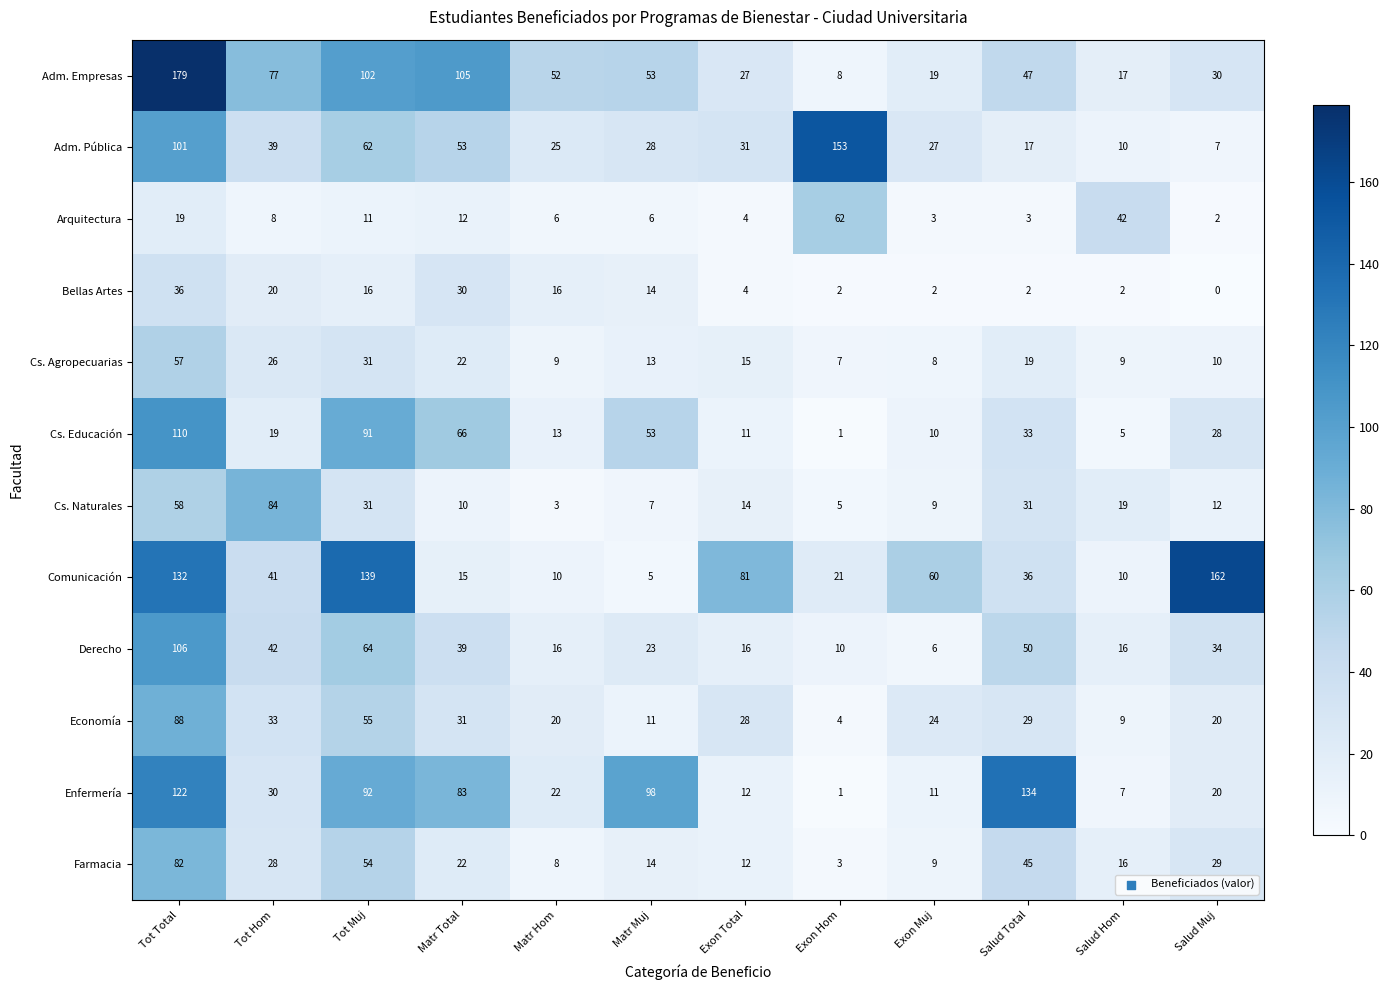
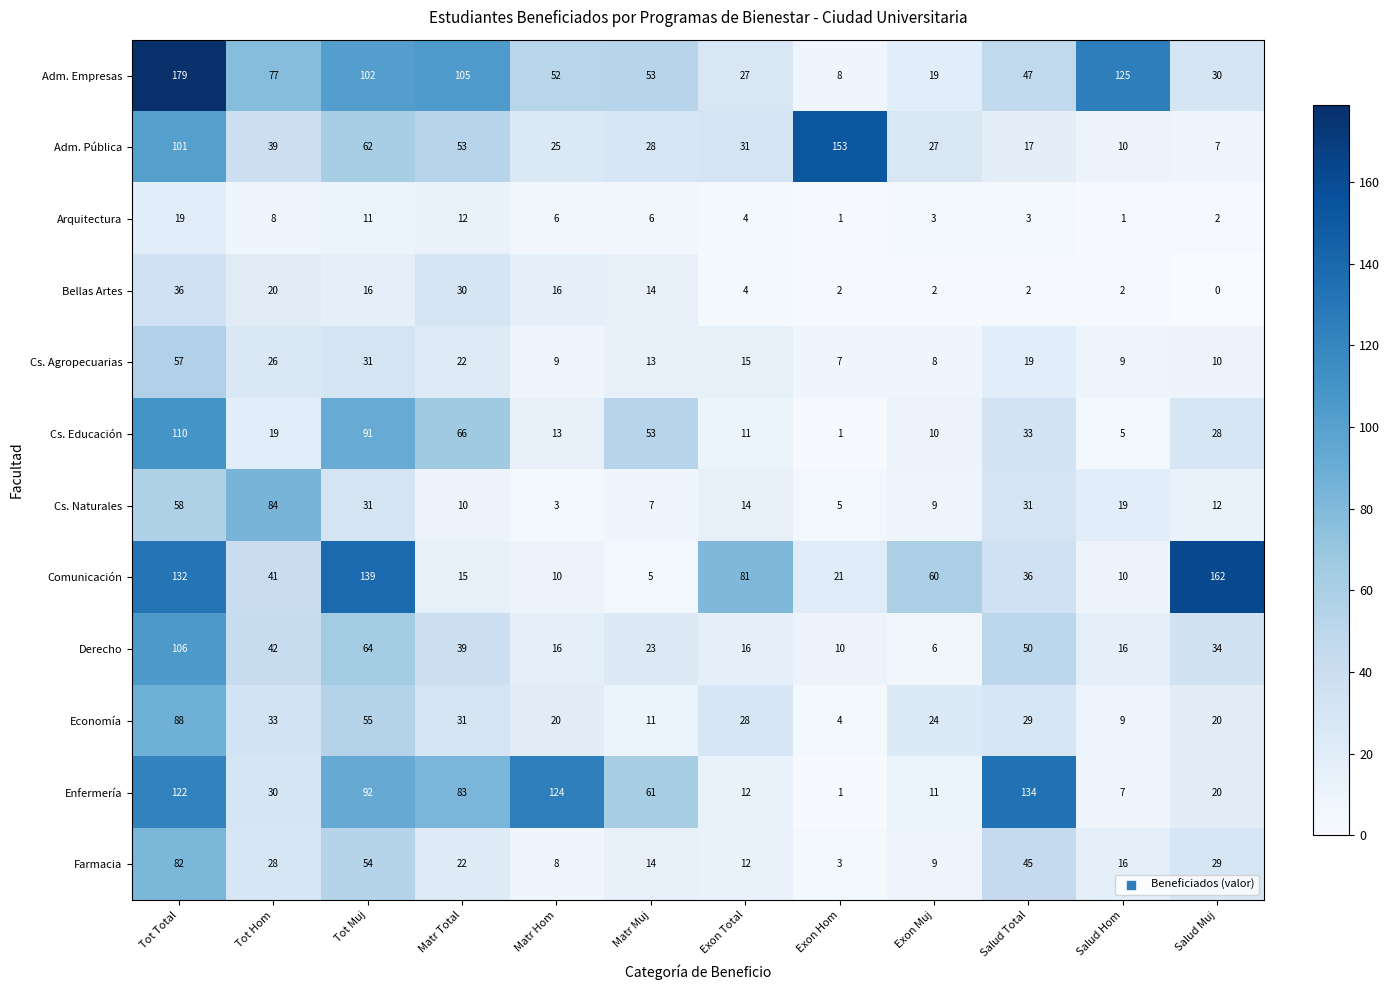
  {
    "Adm. Empresas": {
      "Tot Total": 179,
      "Tot Hom": 77,
      "Tot Muj": 102,
      "Matr Total": 105,
      "Matr Hom": 52,
      "Matr Muj": 53,
      "Exon Total": 27,
      "Exon Hom": 8,
      "Exon Muj": 19,
      "Salud Total": 47,
-     "Salud Hom": 17,
+     "Salud Hom": 125,
      "Salud Muj": 30
    },
    "Adm. Pública": {
      "Tot Total": 101,
      "Tot Hom": 39,
      "Tot Muj": 62,
      "Matr Total": 53,
      "Matr Hom": 25,
      "Matr Muj": 28,
      "Exon Total": 31,
      "Exon Hom": 153,
      "Exon Muj": 27,
      "Salud Total": 17,
      "Salud Hom": 10,
      "Salud Muj": 7
    },
    "Arquitectura": {
      "Tot Total": 19,
      "Tot Hom": 8,
      "Tot Muj": 11,
      "Matr Total": 12,
      "Matr Hom": 6,
      "Matr Muj": 6,
      "Exon Total": 4,
-     "Exon Hom": 62,
+     "Exon Hom": 1,
      "Exon Muj": 3,
      "Salud Total": 3,
-     "Salud Hom": 42,
+     "Salud Hom": 1,
      "Salud Muj": 2
    },
    "Bellas Artes": {
      "Tot Total": 36,
      "Tot Hom": 20,
      "Tot Muj": 16,
      "Matr Total": 30,
      "Matr Hom": 16,
      "Matr Muj": 14,
      "Exon Total": 4,
      "Exon Hom": 2,
      "Exon Muj": 2,
      "Salud Total": 2,
      "Salud Hom": 2,
      "Salud Muj": 0
    },
    "Cs. Agropecuarias": {
      "Tot Total": 57,
      "Tot Hom": 26,
      "Tot Muj": 31,
      "Matr Total": 22,
      "Matr Hom": 9,
      "Matr Muj": 13,
      "Exon Total": 15,
      "Exon Hom": 7,
      "Exon Muj": 8,
      "Salud Total": 19,
      "Salud Hom": 9,
      "Salud Muj": 10
    },
    "Cs. Educación": {
      "Tot Total": 110,
      "Tot Hom": 19,
      "Tot Muj": 91,
      "Matr Total": 66,
      "Matr Hom": 13,
      "Matr Muj": 53,
      "Exon Total": 11,
      "Exon Hom": 1,
      "Exon Muj": 10,
      "Salud Total": 33,
      "Salud Hom": 5,
      "Salud Muj": 28
    },
    "Cs. Naturales": {
      "Tot Total": 58,
      "Tot Hom": 84,
      "Tot Muj": 31,
      "Matr Total": 10,
      "Matr Hom": 3,
      "Matr Muj": 7,
      "Exon Total": 14,
      "Exon Hom": 5,
      "Exon Muj": 9,
      "Salud Total": 31,
      "Salud Hom": 19,
      "Salud Muj": 12
    },
    "Comunicación": {
      "Tot Total": 132,
      "Tot Hom": 41,
      "Tot Muj": 139,
      "Matr Total": 15,
      "Matr Hom": 10,
      "Matr Muj": 5,
      "Exon Total": 81,
      "Exon Hom": 21,
      "Exon Muj": 60,
      "Salud Total": 36,
      "Salud Hom": 10,
      "Salud Muj": 162
    },
    "Derecho": {
      "Tot Total": 106,
      "Tot Hom": 42,
      "Tot Muj": 64,
      "Matr Total": 39,
      "Matr Hom": 16,
      "Matr Muj": 23,
      "Exon Total": 16,
      "Exon Hom": 10,
      "Exon Muj": 6,
      "Salud Total": 50,
      "Salud Hom": 16,
      "Salud Muj": 34
    },
    "Economía": {
      "Tot Total": 88,
      "Tot Hom": 33,
      "Tot Muj": 55,
      "Matr Total": 31,
      "Matr Hom": 20,
      "Matr Muj": 11,
      "Exon Total": 28,
      "Exon Hom": 4,
      "Exon Muj": 24,
      "Salud Total": 29,
      "Salud Hom": 9,
      "Salud Muj": 20
    },
    "Enfermería": {
      "Tot Total": 122,
      "Tot Hom": 30,
      "Tot Muj": 92,
      "Matr Total": 83,
-     "Matr Hom": 22,
-     "Matr Muj": 98,
+     "Matr Hom": 124,
+     "Matr Muj": 61,
      "Exon Total": 12,
      "Exon Hom": 1,
      "Exon Muj": 11,
      "Salud Total": 134,
      "Salud Hom": 7,
      "Salud Muj": 20
    },
    "Farmacia": {
      "Tot Total": 82,
      "Tot Hom": 28,
      "Tot Muj": 54,
      "Matr Total": 22,
      "Matr Hom": 8,
      "Matr Muj": 14,
      "Exon Total": 12,
      "Exon Hom": 3,
      "Exon Muj": 9,
      "Salud Total": 45,
      "Salud Hom": 16,
      "Salud Muj": 29
    }
  }
